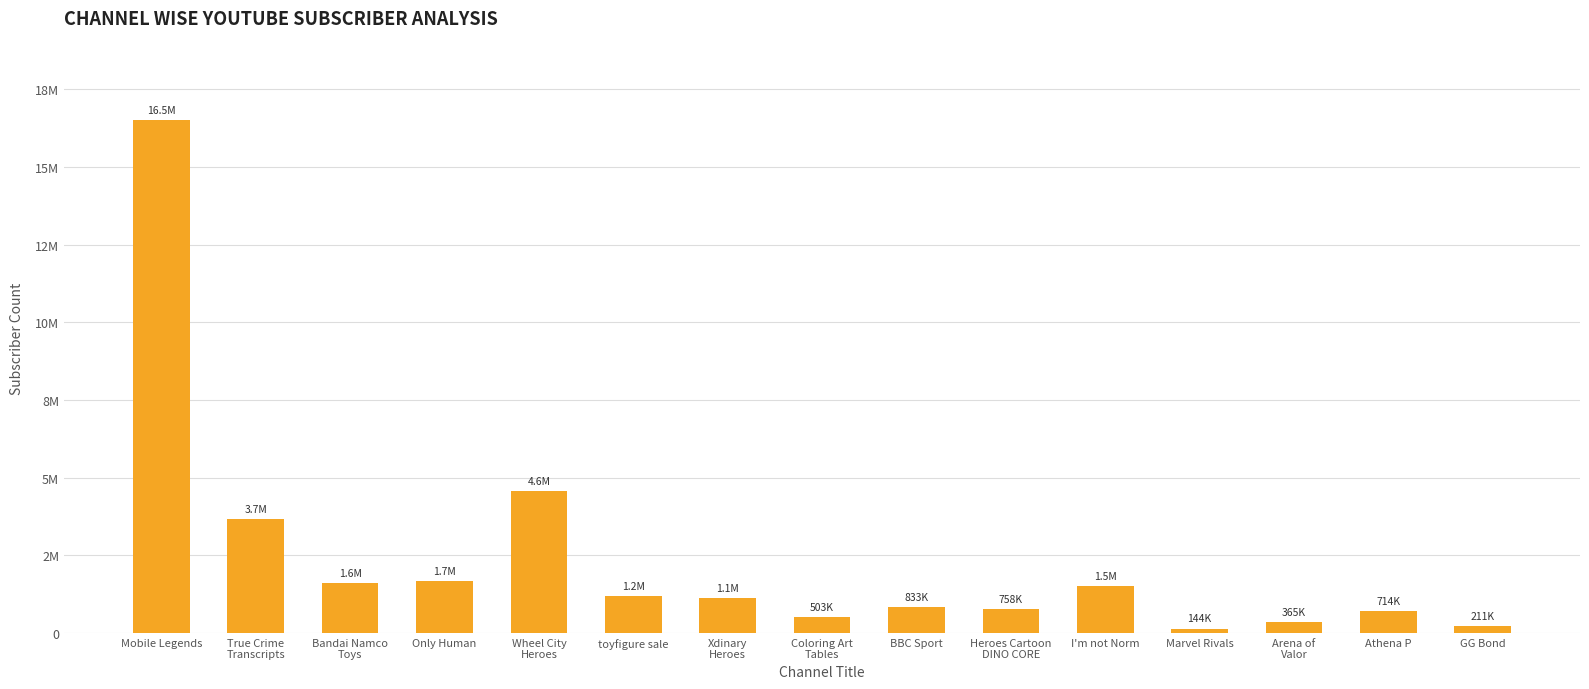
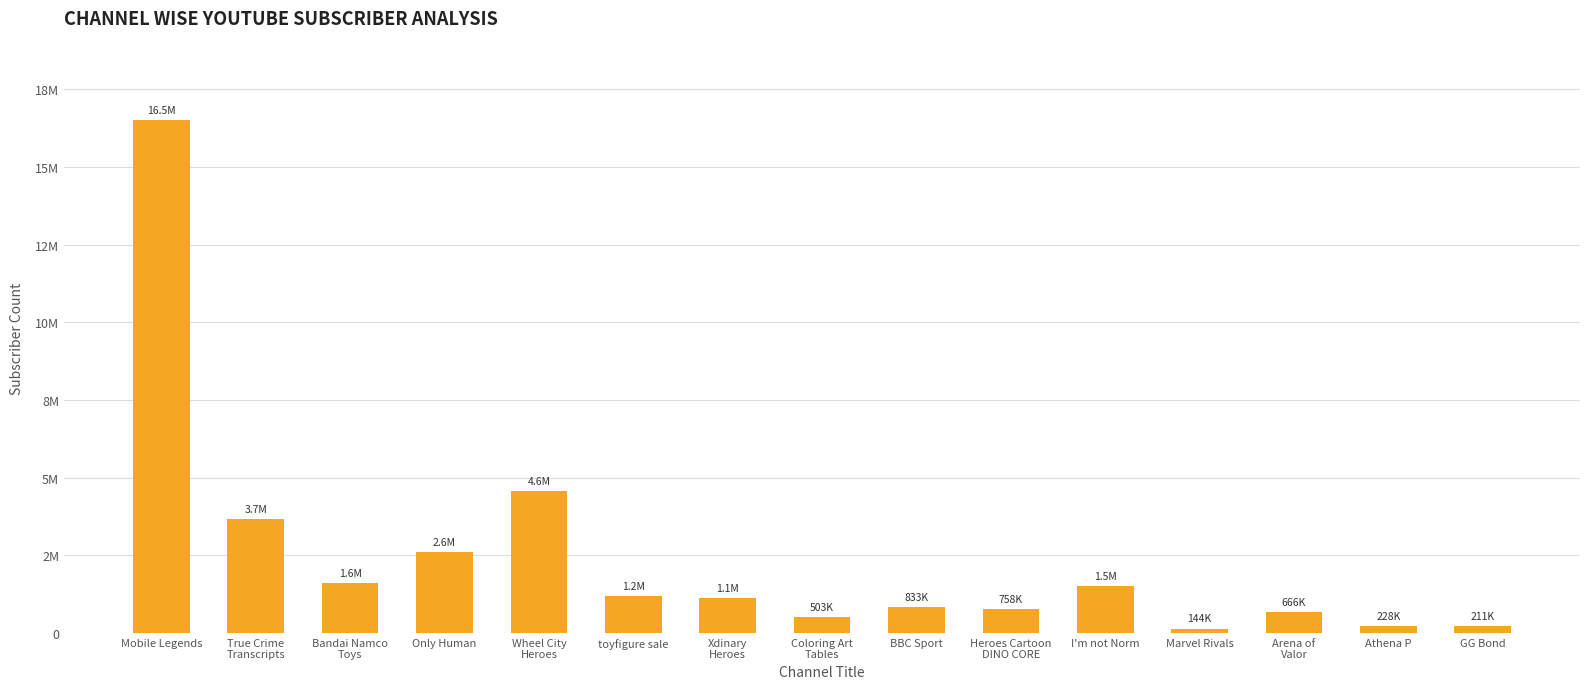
  {
    "Mobile Legends": "16.5M",
    "True Crime Transcripts": "3.7M",
    "Bandai Namco Toys": "1.6M",
-   "Only Human": "1.7M",
+   "Only Human": "2.6M",
    "Wheel City Heroes": "4.6M",
    "toyfigure sale": "1.2M",
    "Xdinary Heroes": "1.1M",
    "Coloring Art Tables": "503K",
    "BBC Sport": "833K",
    "Heroes Cartoon DINO CORE": "758K",
    "I'm not Norm": "1.5M",
    "Marvel Rivals": "144K",
-   "Arena of Valor": "365K",
-   "Athena P": "714K",
+   "Arena of Valor": "666K",
+   "Athena P": "228K",
    "GG Bond": "211K"
  }
